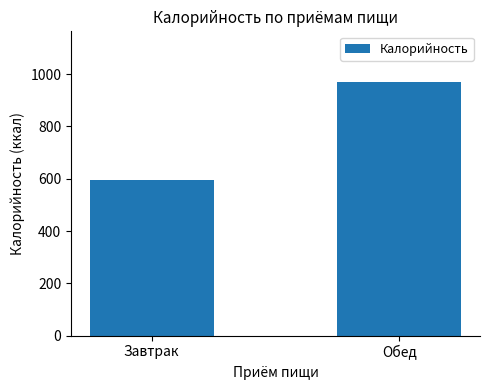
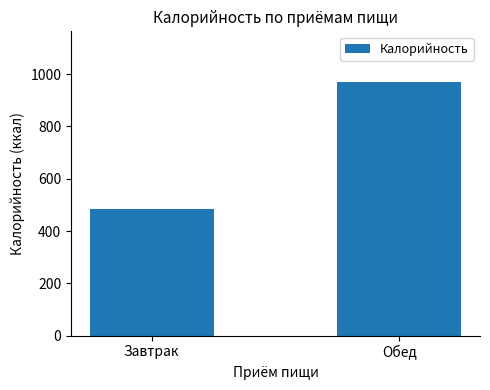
  {
-   "Завтрак": 590,
+   "Завтрак": 490,
    "Обед": 970
  }
